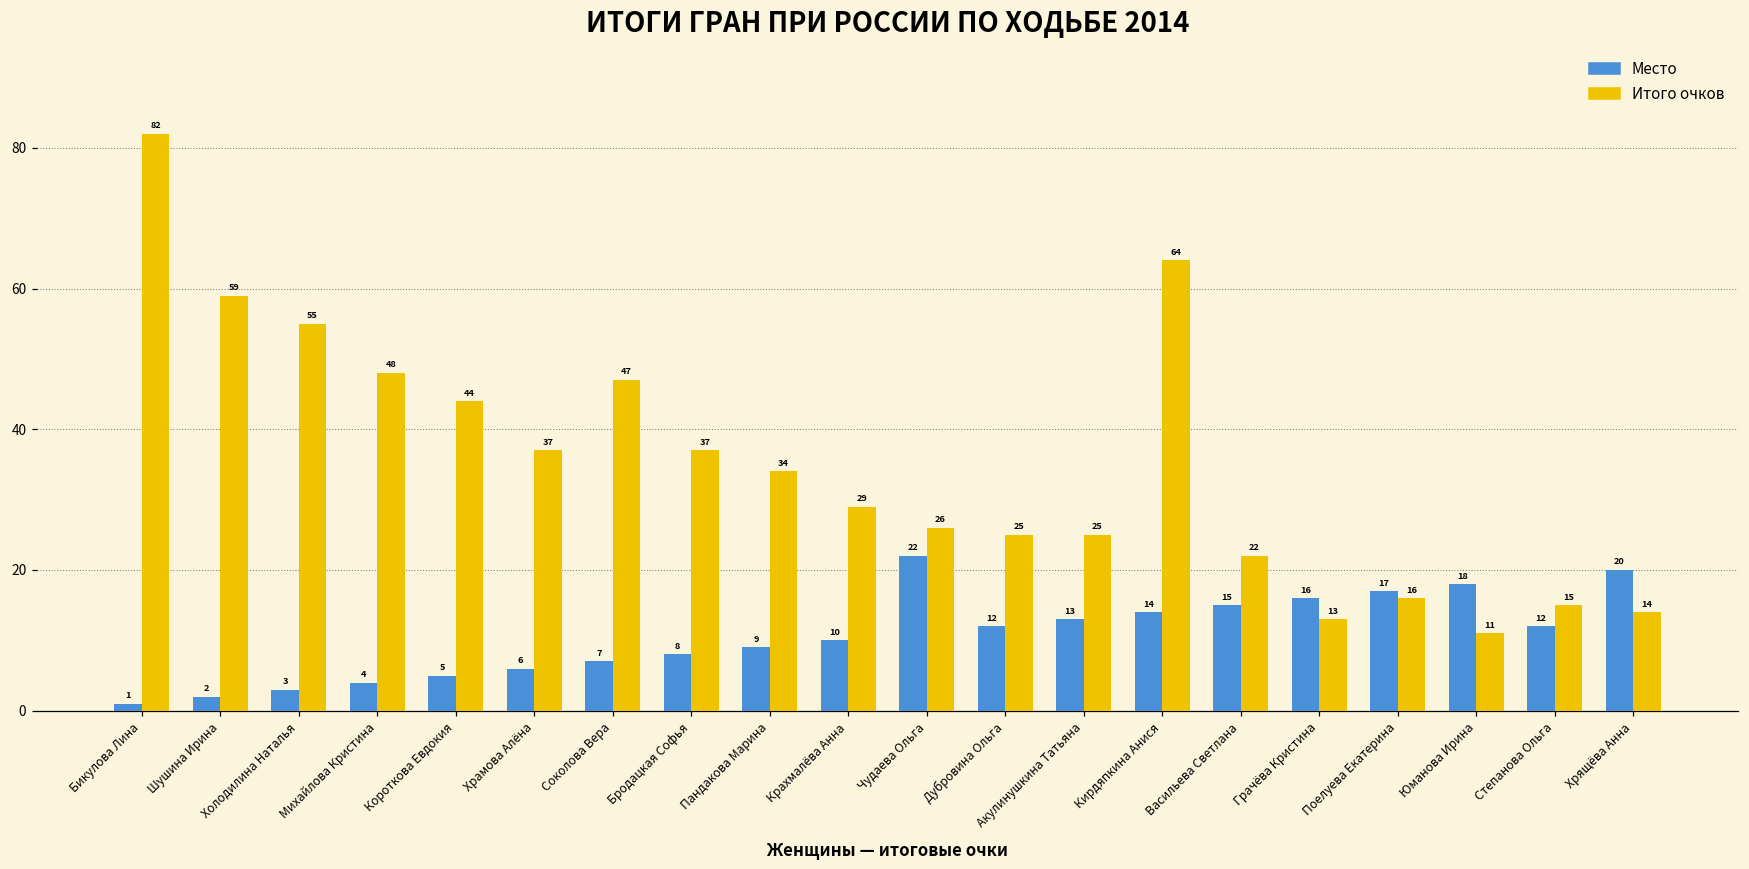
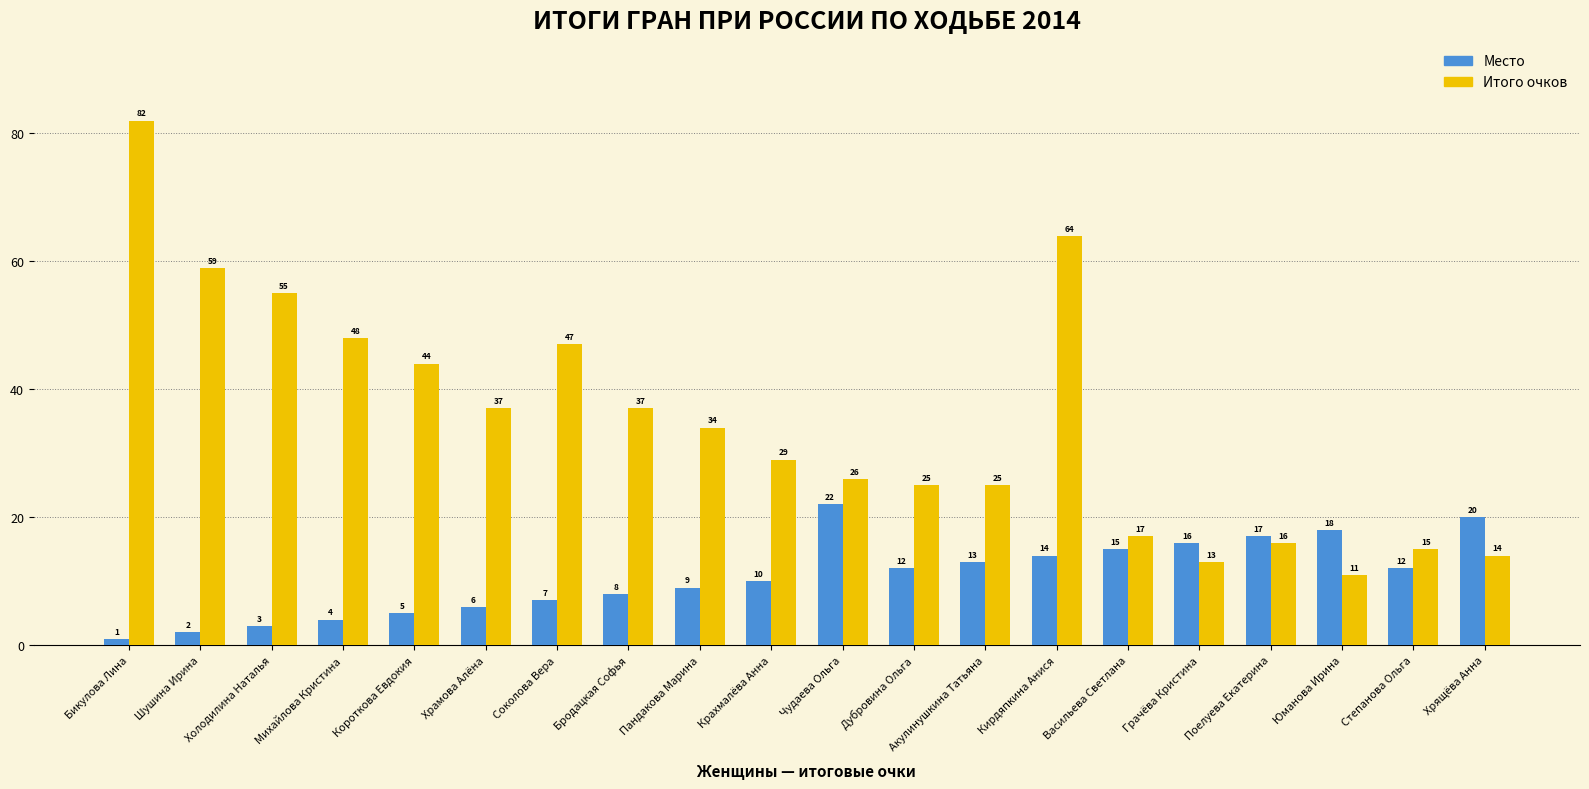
  {
    "Место": {
      "Бикулова Лина": 1,
      "Шушина Ирина": 2,
      "Холодилина Наталья": 3,
      "Михайлова Кристина": 4,
      "Короткова Евдокия": 5,
      "Храмова Алёна": 6,
      "Соколова Вера": 7,
      "Бродацкая Софья": 8,
      "Пандакова Марина": 9,
      "Крахмалёва Анна": 10,
      "Чудаева Ольга": 22,
      "Дубровина Ольга": 12,
      "Акулинушкина Татьяна": 13,
      "Кирдяпкина Анися": 14,
      "Васильева Светлана": 15,
      "Грачёва Кристина": 16,
      "Поелуева Екатерина": 17,
      "Юманова Ирина": 18,
      "Степанова Ольга": 12,
      "Хрящёва Анна": 20
    },
    "Итого очков": {
      "Бикулова Лина": 82,
      "Шушина Ирина": 59,
      "Холодилина Наталья": 55,
      "Михайлова Кристина": 48,
      "Короткова Евдокия": 44,
      "Храмова Алёна": 37,
      "Соколова Вера": 47,
      "Бродацкая Софья": 37,
      "Пандакова Марина": 34,
      "Крахмалёва Анна": 29,
      "Чудаева Ольга": 26,
      "Дубровина Ольга": 25,
      "Акулинушкина Татьяна": 25,
      "Кирдяпкина Анися": 64,
-     "Васильева Светлана": 22,
+     "Васильева Светлана": 17,
      "Грачёва Кристина": 13,
      "Поелуева Екатерина": 16,
      "Юманова Ирина": 11,
      "Степанова Ольга": 15,
      "Хрящёва Анна": 14
    }
  }
